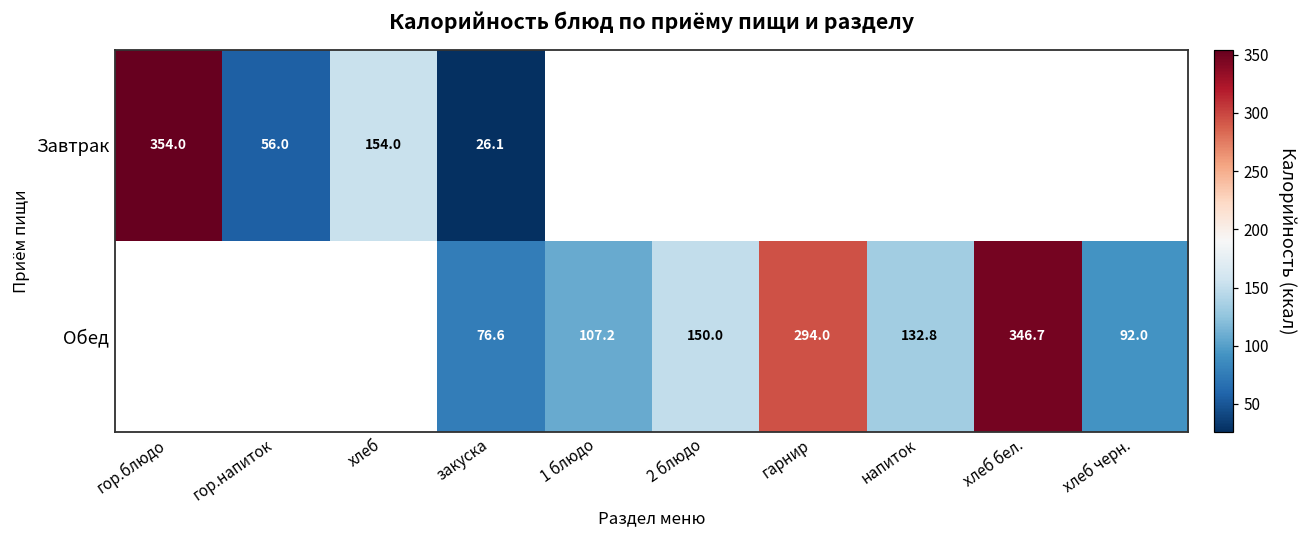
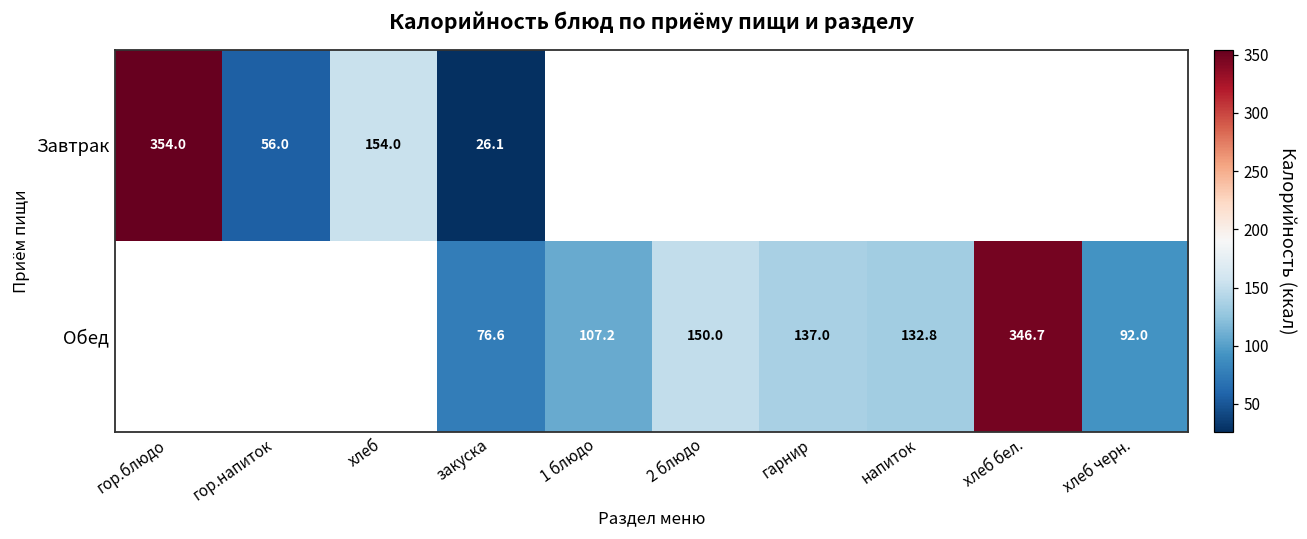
  {
    "Завтрак": {
      "гор.блюдо": 354.0,
      "гор.напиток": 56.0,
      "хлеб": 154.0,
      "закуска": 26.1
    },
    "Обед": {
      "закуска": 76.6,
      "1 блюдо": 107.2,
      "2 блюдо": 150.0,
-     "гарнир": 294.0,
+     "гарнир": 137.0,
      "напиток": 132.8,
      "хлеб бел.": 346.7,
      "хлеб черн.": 92.0
    }
  }
